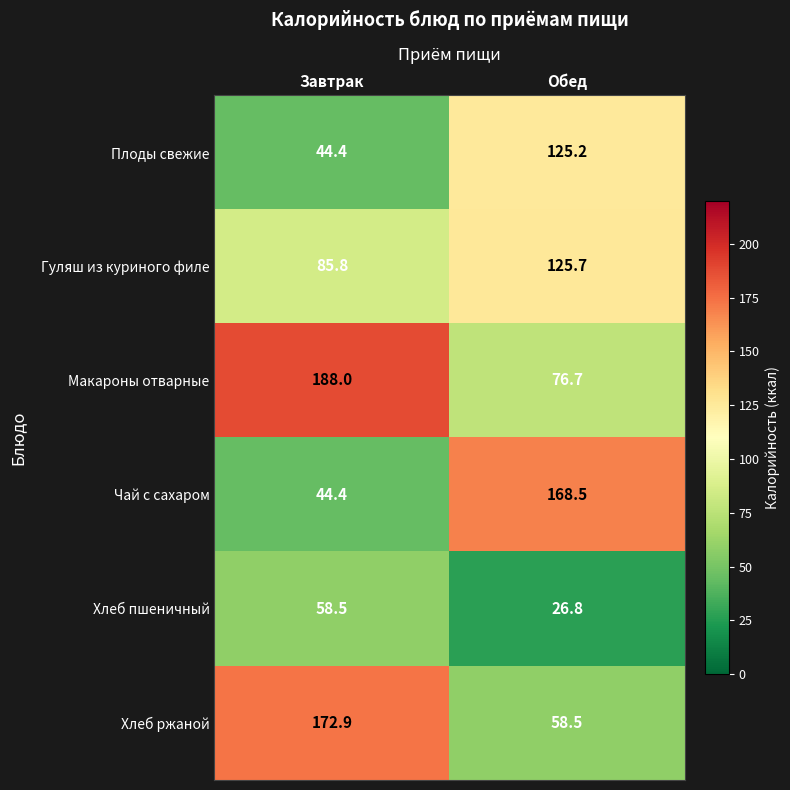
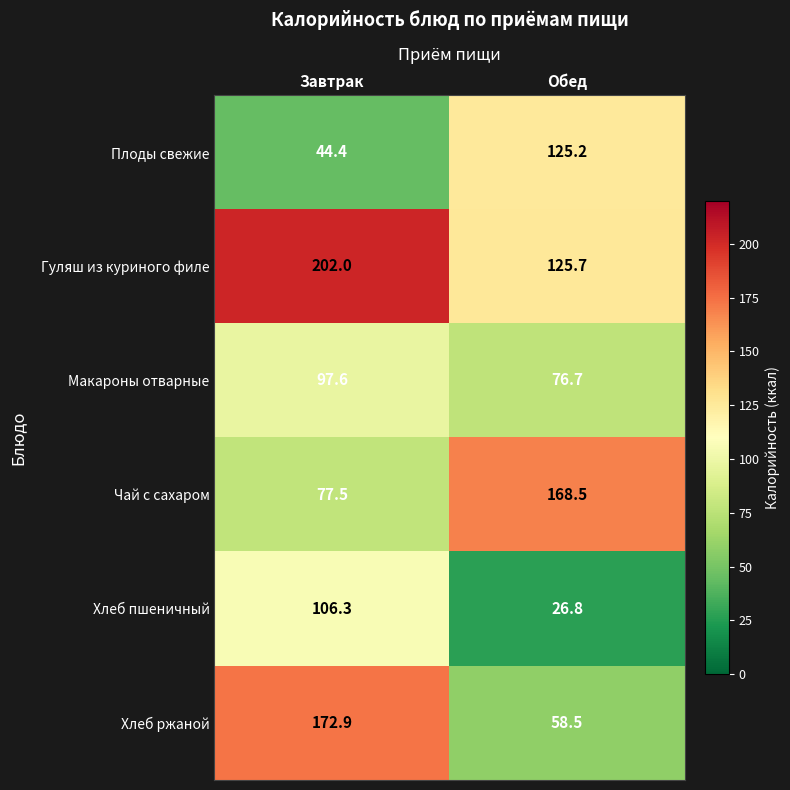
  {
    "Плоды свежие": {
      "Завтрак": 44.4,
      "Обед": 125.2
    },
    "Гуляш из куриного филе": {
-     "Завтрак": 85.8,
+     "Завтрак": 202.0,
      "Обед": 125.7
    },
    "Макароны отварные": {
-     "Завтрак": 188.0,
+     "Завтрак": 97.6,
      "Обед": 76.7
    },
    "Чай с сахаром": {
-     "Завтрак": 44.4,
+     "Завтрак": 77.5,
      "Обед": 168.5
    },
    "Хлеб пшеничный": {
-     "Завтрак": 58.5,
+     "Завтрак": 106.3,
      "Обед": 26.8
    },
    "Хлеб ржаной": {
      "Завтрак": 172.9,
      "Обед": 58.5
    }
  }
